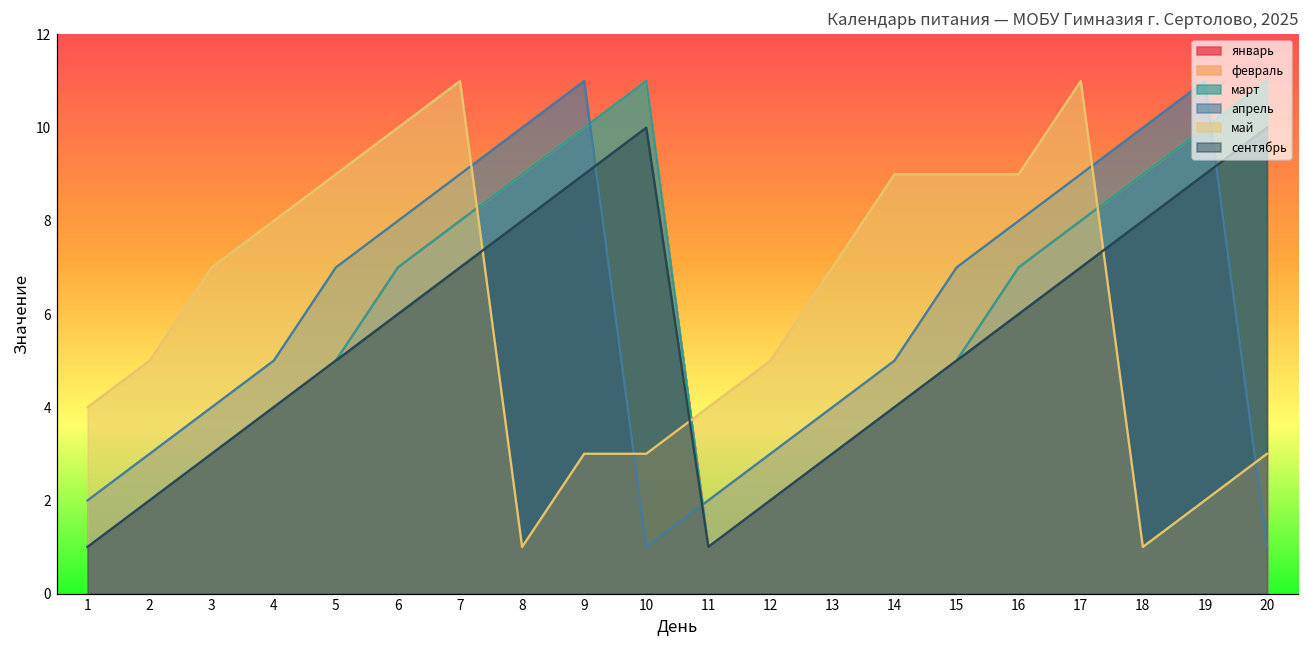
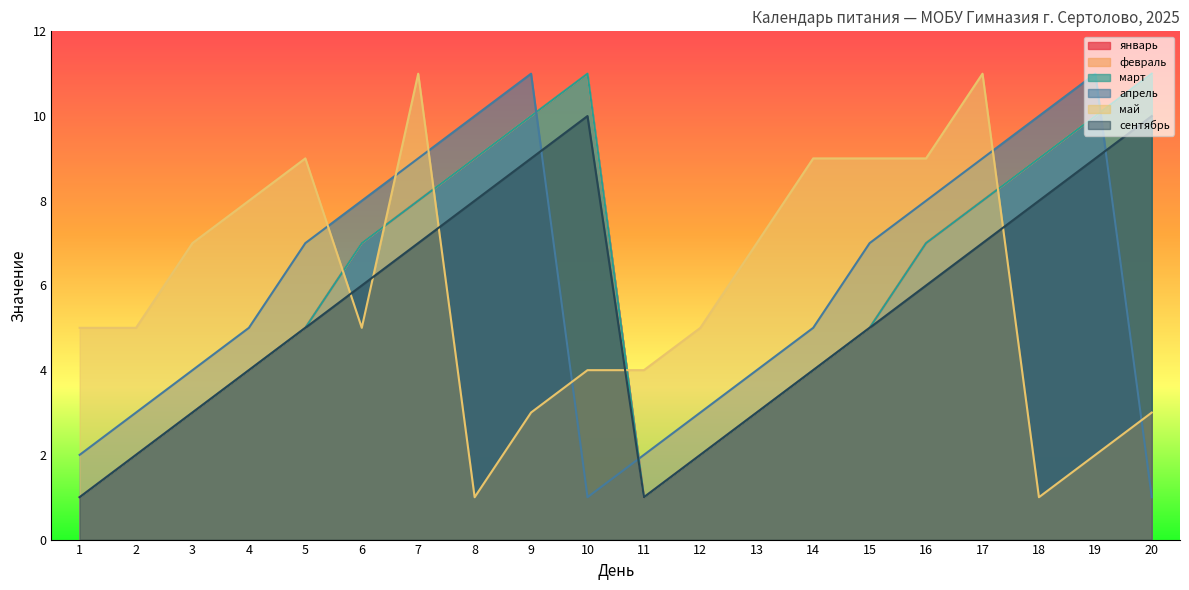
  {
    "май": {
-     "1": 4,
+     "1": 5,
      "2": 5,
      "3": 7,
      "4": 8,
      "5": 9,
-     "6": 10,
+     "6": 5,
      "7": 11,
      "8": 1,
      "9": 3,
-     "10": 3,
+     "10": 4,
      "11": 4,
      "12": 5,
      "13": 7,
      "14": 9,
      "15": 9,
      "16": 9,
      "17": 11,
      "18": 1,
      "19": 2,
      "20": 3
    }
  }
